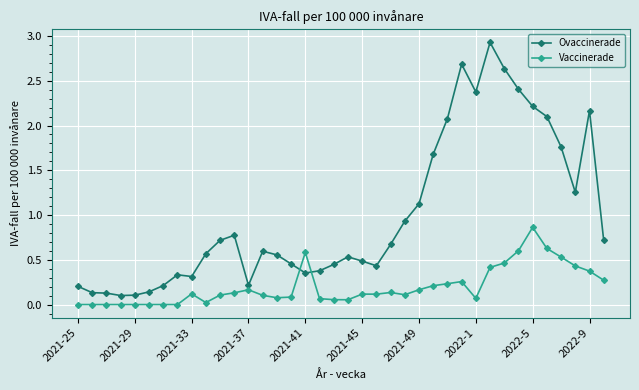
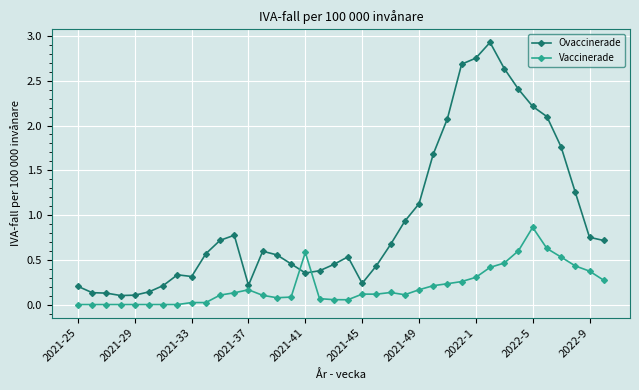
  {
    "Ovaccinerade": {
      "2021-25": 0.2,
      "2021-29": 0.1,
      "2021-33": 0.3,
      "2021-37": 0.2,
      "2021-41": 0.4,
-     "2021-45": 0.5,
+     "2021-45": 0.2,
      "2021-49": 1.1,
-     "2022-1": 2.4,
+     "2022-1": 2.8,
      "2022-5": 2.2,
-     "2022-9": 2.2
+     "2022-9": 0.8
    },
    "Vaccinerade": {
      "2021-25": 0.0,
      "2021-29": 0.0,
-     "2021-33": 0.1,
+     "2021-33": 0.0,
      "2021-37": 0.2,
      "2021-41": 0.6,
      "2021-45": 0.1,
      "2021-49": 0.2,
-     "2022-1": 0.1,
+     "2022-1": 0.3,
      "2022-5": 0.9,
      "2022-9": 0.4
    }
  }
